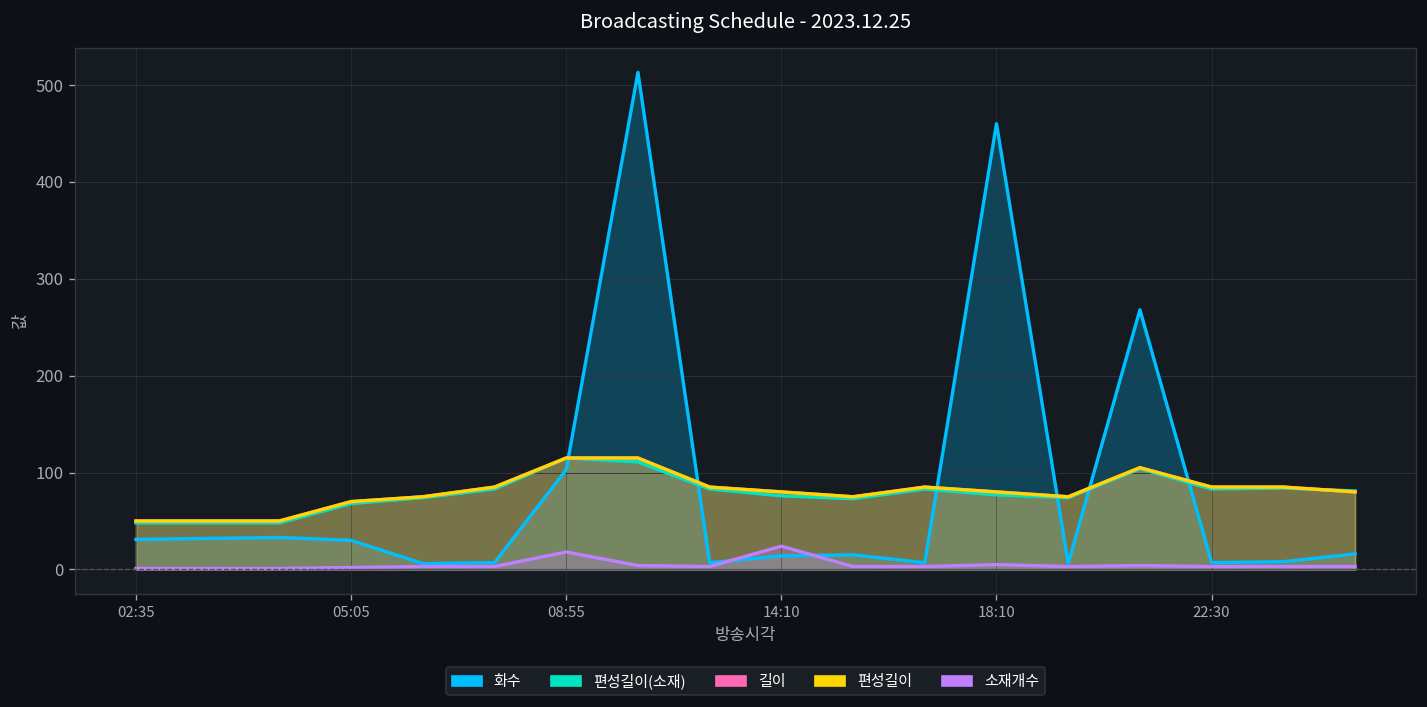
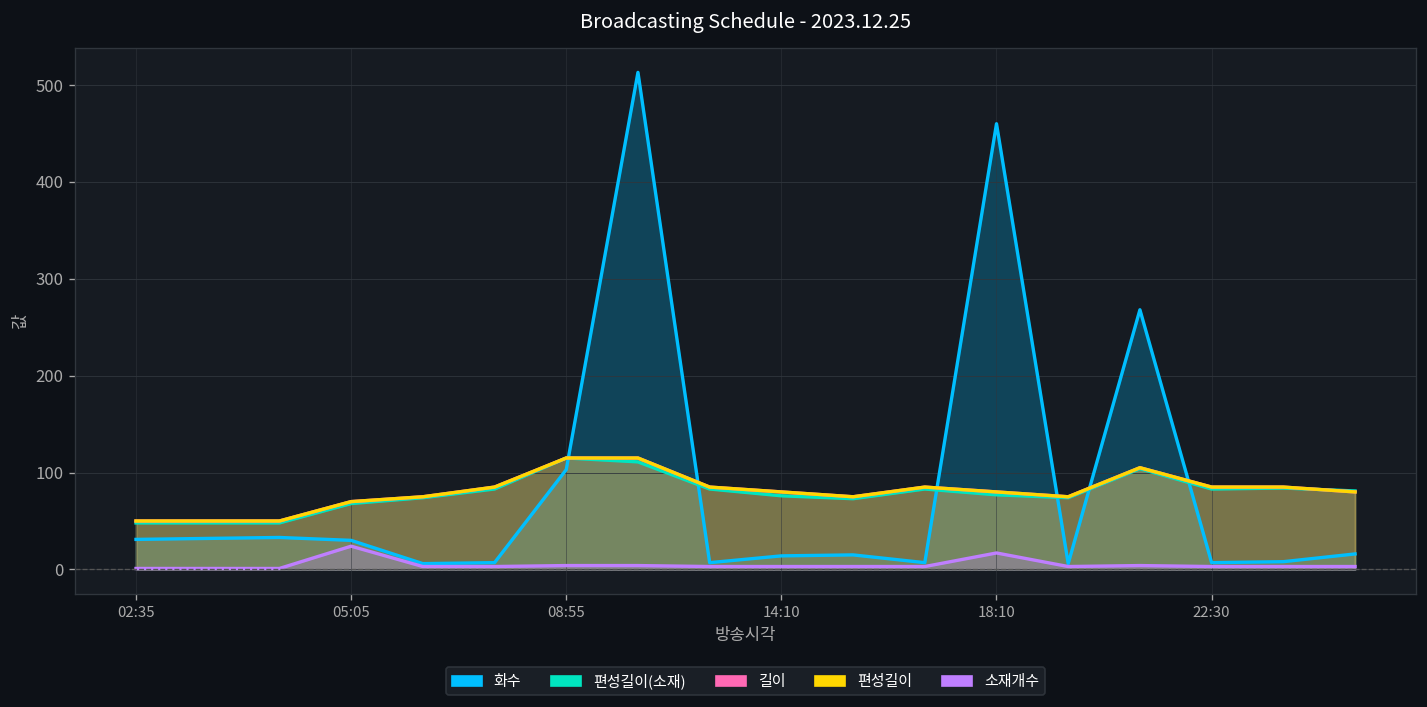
  {
    "편성길이": {
      "14:10": 80
    },
    "소재개수": {
      "02:35": 0,
-     "05:05": 0,
-     "08:55": 20,
-     "14:10": 20,
-     "18:10": 10,
+     "05:05": 20,
+     "08:55": 0,
+     "14:10": 0,
+     "18:10": 20,
      "22:30": 0
    }
  }
